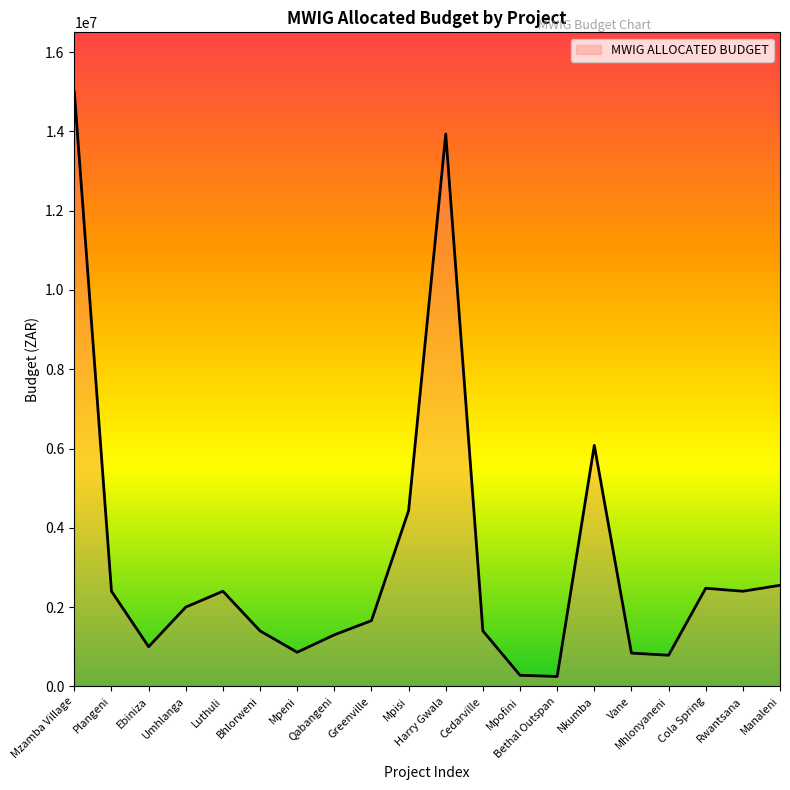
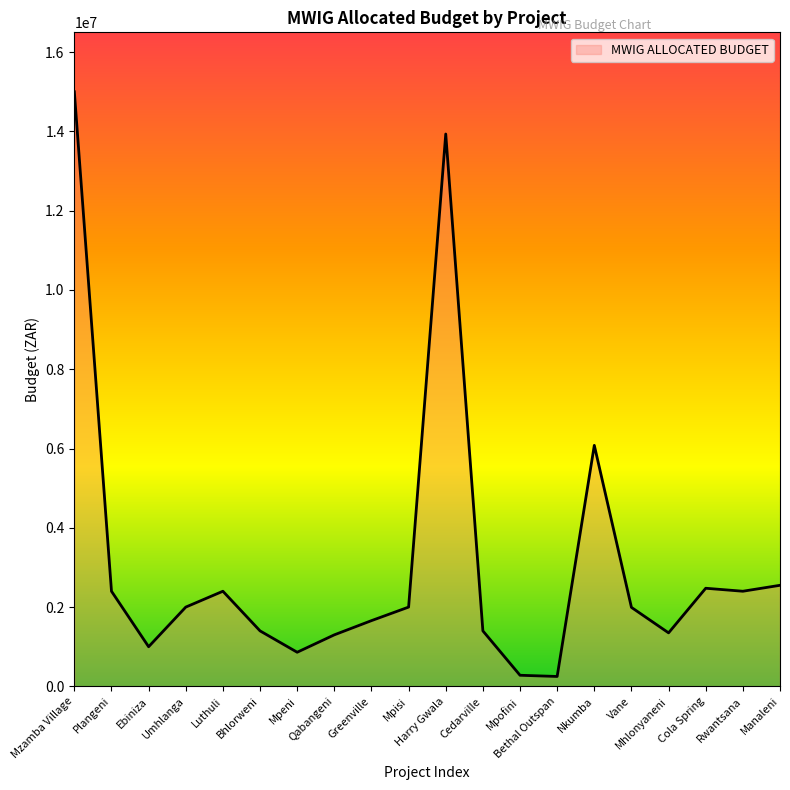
  {
    "Mzamba Village": 15000000,
    "Plangeni": 2400000,
    "Ebiniza": 1000000,
    "Umhlanga": 2000000,
    "Luthuli": 2400000,
    "Bhlorweni": 1400000,
    "Mpeni": 900000,
    "Qabangeni": 1300000,
    "Greenville": 1700000,
-   "Mpisi": 4400000,
+   "Mpisi": 2000000,
    "Harry Gwala": 13900000,
    "Cedarville": 1400000,
    "Mpofini": 300000,
    "Bethal Outspan": 300000,
    "Nkumba": 6100000,
-   "Vane": 800000,
-   "Mhlonyaneni": 800000,
+   "Vane": 2000000,
+   "Mhlonyaneni": 1400000,
    "Cola Spring": 2500000,
    "Rwantsana": 2400000,
    "Manaleni": 2600000
  }
